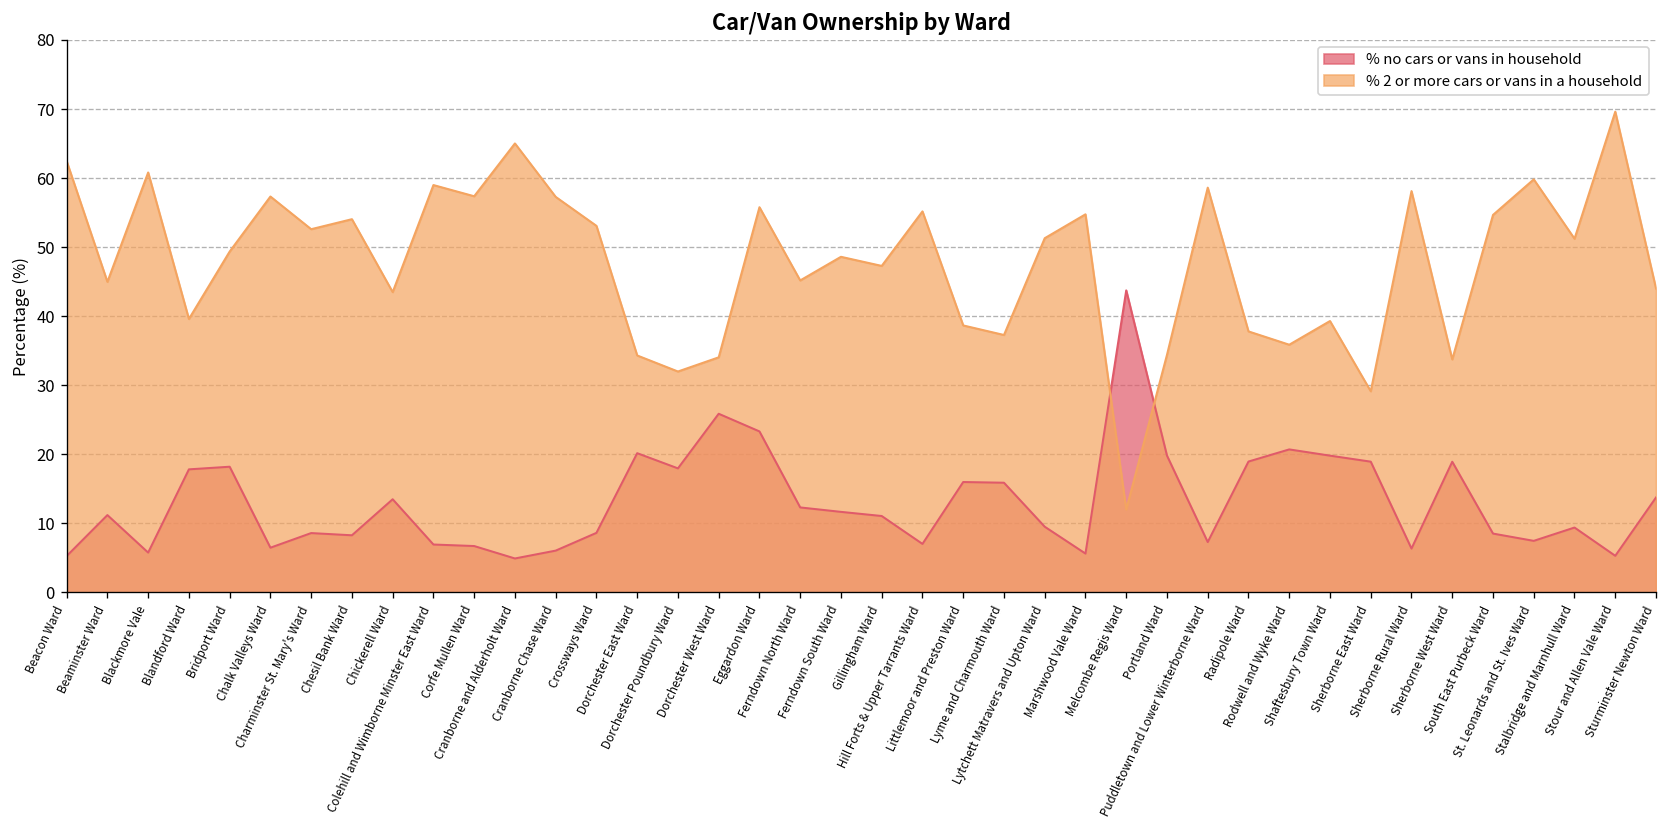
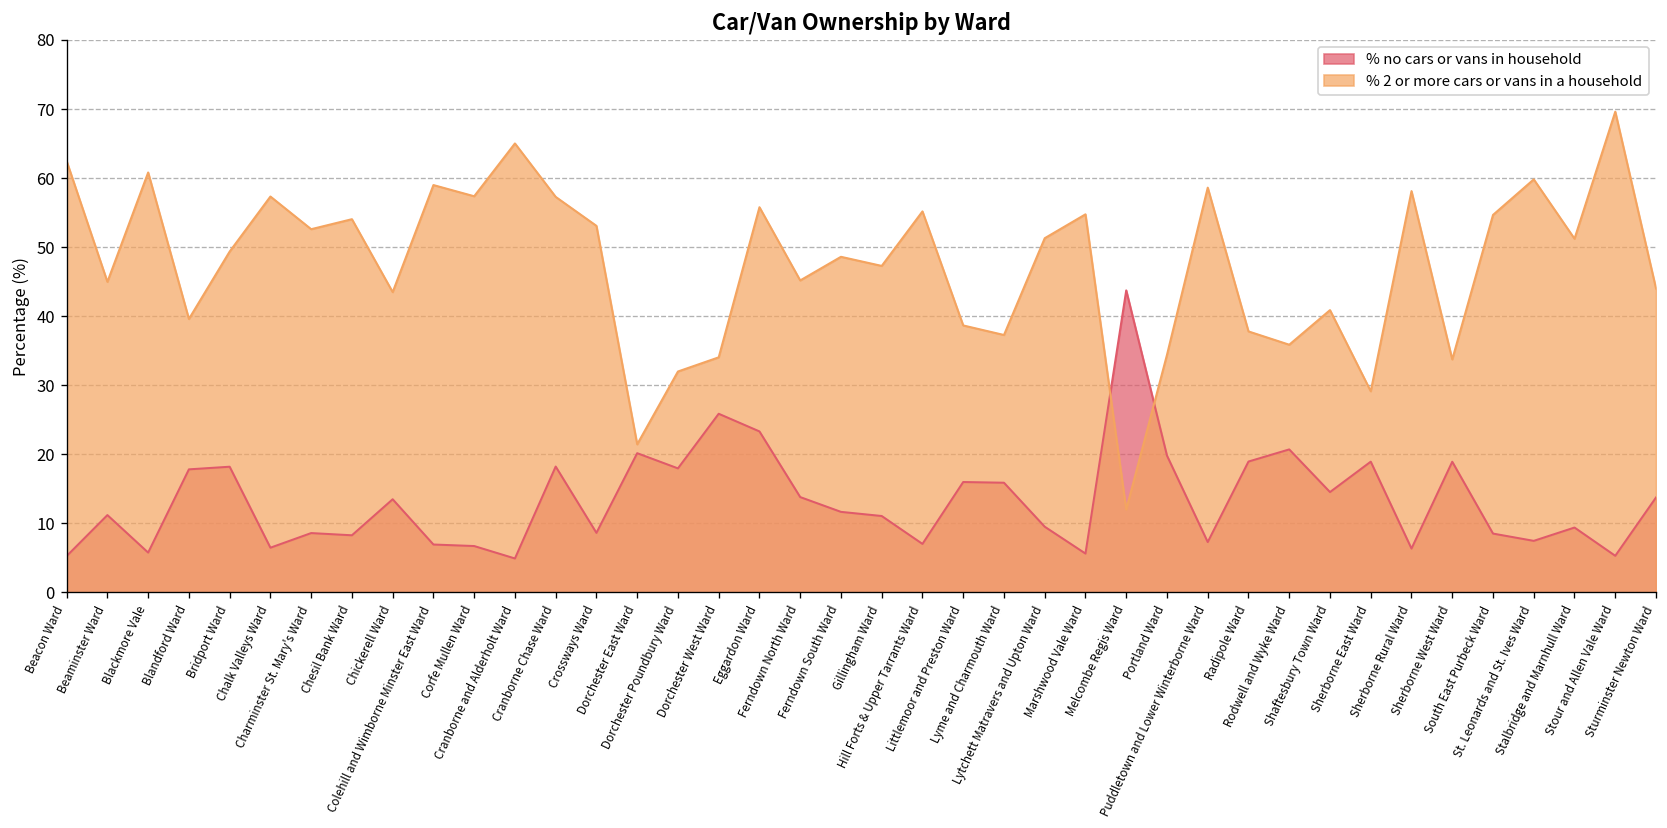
  {
    "% no cars or vans in household": {
      "Beacon Ward": 5,
      "Beaminster Ward": 11,
      "Blackmore Vale": 6,
      "Blandford Ward": 18,
      "Bridport Ward": 18,
      "Chalk Valleys Ward": 6,
      "Charminster St. Mary's Ward": 9,
      "Chesil Bank Ward": 8,
      "Chickerell Ward": 14,
      "Colehill and Wimborne Minster East Ward": 7,
      "Corfe Mullen Ward": 7,
      "Cranborne and Alderholt Ward": 5,
-     "Cranborne Chase Ward": 6,
+     "Cranborne Chase Ward": 18,
      "Crossways Ward": 9,
      "Dorchester East Ward": 20,
      "Dorchester Poundbury Ward": 18,
      "Dorchester West Ward": 26,
      "Eggardon Ward": 23,
-     "Ferndown North Ward": 12,
+     "Ferndown North Ward": 14,
      "Ferndown South Ward": 12,
      "Gillingham Ward": 11,
      "Hill Forts & Upper Tarrants Ward": 7,
      "Littlemoor and Preston Ward": 16,
      "Lyme and Charmouth Ward": 16,
      "Lytchett Matravers and Upton Ward": 10,
      "Marshwood Vale Ward": 6,
      "Melcombe Regis Ward": 44,
      "Portland Ward": 20,
      "Puddletown and Lower Winterborne Ward": 7,
      "Radipole Ward": 19,
      "Rodwell and Wyke Ward": 21,
-     "Shaftesbury Town Ward": 20,
+     "Shaftesbury Town Ward": 15,
      "Sherborne East Ward": 19,
      "Sherborne Rural Ward": 6,
      "Sherborne West Ward": 19,
      "South East Purbeck Ward": 9,
      "St. Leonards and St. Ives Ward": 7,
      "Stalbridge and Marnhull Ward": 9,
      "Stour and Allen Vale Ward": 5,
      "Sturminster Newton Ward": 14
    },
    "% 2 or more cars or vans in a household": {
      "Beacon Ward": 62,
      "Beaminster Ward": 45,
      "Blackmore Vale": 61,
      "Blandford Ward": 40,
      "Bridport Ward": 49,
      "Chalk Valleys Ward": 57,
      "Charminster St. Mary's Ward": 53,
      "Chesil Bank Ward": 54,
      "Chickerell Ward": 43,
      "Colehill and Wimborne Minster East Ward": 59,
      "Corfe Mullen Ward": 57,
      "Cranborne and Alderholt Ward": 65,
      "Cranborne Chase Ward": 57,
      "Crossways Ward": 53,
-     "Dorchester East Ward": 34,
+     "Dorchester East Ward": 21,
      "Dorchester Poundbury Ward": 32,
      "Dorchester West Ward": 34,
      "Eggardon Ward": 56,
      "Ferndown North Ward": 45,
      "Ferndown South Ward": 49,
      "Gillingham Ward": 47,
      "Hill Forts & Upper Tarrants Ward": 55,
      "Littlemoor and Preston Ward": 39,
      "Lyme and Charmouth Ward": 37,
      "Lytchett Matravers and Upton Ward": 51,
      "Marshwood Vale Ward": 55,
      "Melcombe Regis Ward": 12,
      "Portland Ward": 34,
      "Puddletown and Lower Winterborne Ward": 59,
      "Radipole Ward": 38,
      "Rodwell and Wyke Ward": 36,
-     "Shaftesbury Town Ward": 39,
+     "Shaftesbury Town Ward": 41,
      "Sherborne East Ward": 29,
      "Sherborne Rural Ward": 58,
      "Sherborne West Ward": 34,
      "South East Purbeck Ward": 55,
      "St. Leonards and St. Ives Ward": 60,
      "Stalbridge and Marnhull Ward": 51,
      "Stour and Allen Vale Ward": 70,
      "Sturminster Newton Ward": 44
    }
  }
